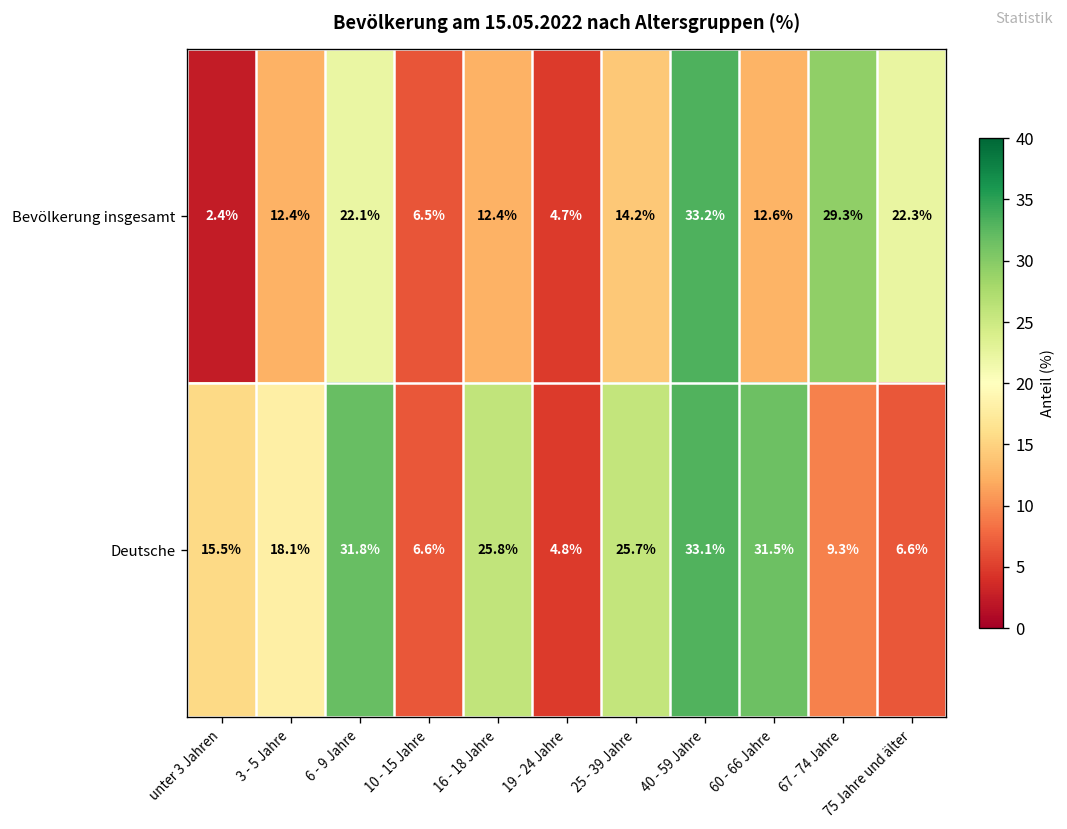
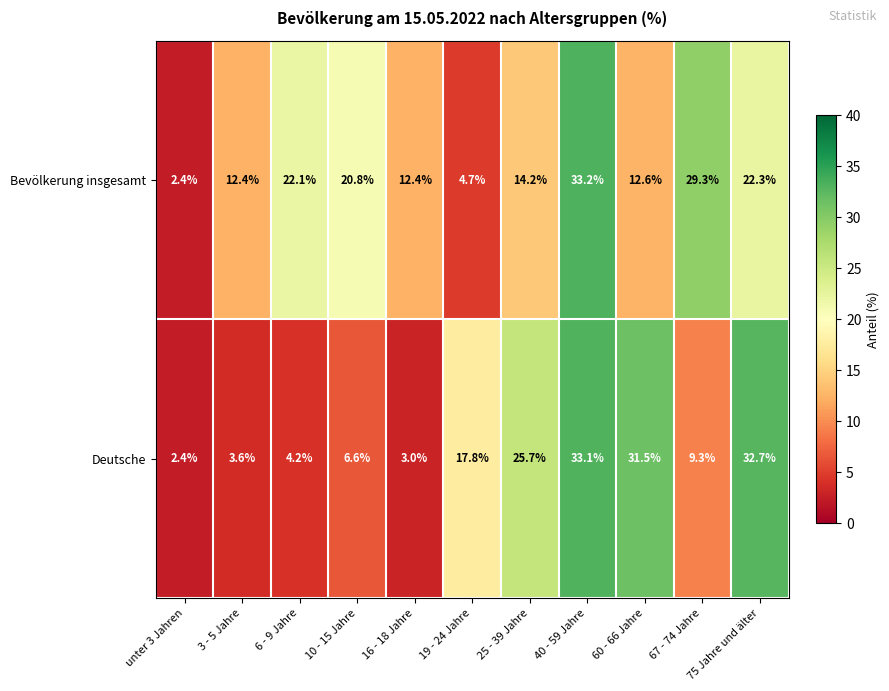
  {
    "Bevölkerung insgesamt": {
      "unter 3 Jahren": "2.4%",
      "3 - 5 Jahre": "12.4%",
      "6 - 9 Jahre": "22.1%",
-     "10 - 15 Jahre": "6.5%",
+     "10 - 15 Jahre": "20.8%",
      "16 - 18 Jahre": "12.4%",
      "19 - 24 Jahre": "4.7%",
      "25 - 39 Jahre": "14.2%",
      "40 - 59 Jahre": "33.2%",
      "60 - 66 Jahre": "12.6%",
      "67 - 74 Jahre": "29.3%",
      "75 Jahre und älter": "22.3%"
    },
    "Deutsche": {
-     "unter 3 Jahren": "15.5%",
-     "3 - 5 Jahre": "18.1%",
-     "6 - 9 Jahre": "31.8%",
+     "unter 3 Jahren": "2.4%",
+     "3 - 5 Jahre": "3.6%",
+     "6 - 9 Jahre": "4.2%",
      "10 - 15 Jahre": "6.6%",
-     "16 - 18 Jahre": "25.8%",
-     "19 - 24 Jahre": "4.8%",
+     "16 - 18 Jahre": "3.0%",
+     "19 - 24 Jahre": "17.8%",
      "25 - 39 Jahre": "25.7%",
      "40 - 59 Jahre": "33.1%",
      "60 - 66 Jahre": "31.5%",
      "67 - 74 Jahre": "9.3%",
-     "75 Jahre und älter": "6.6%"
+     "75 Jahre und älter": "32.7%"
    }
  }
